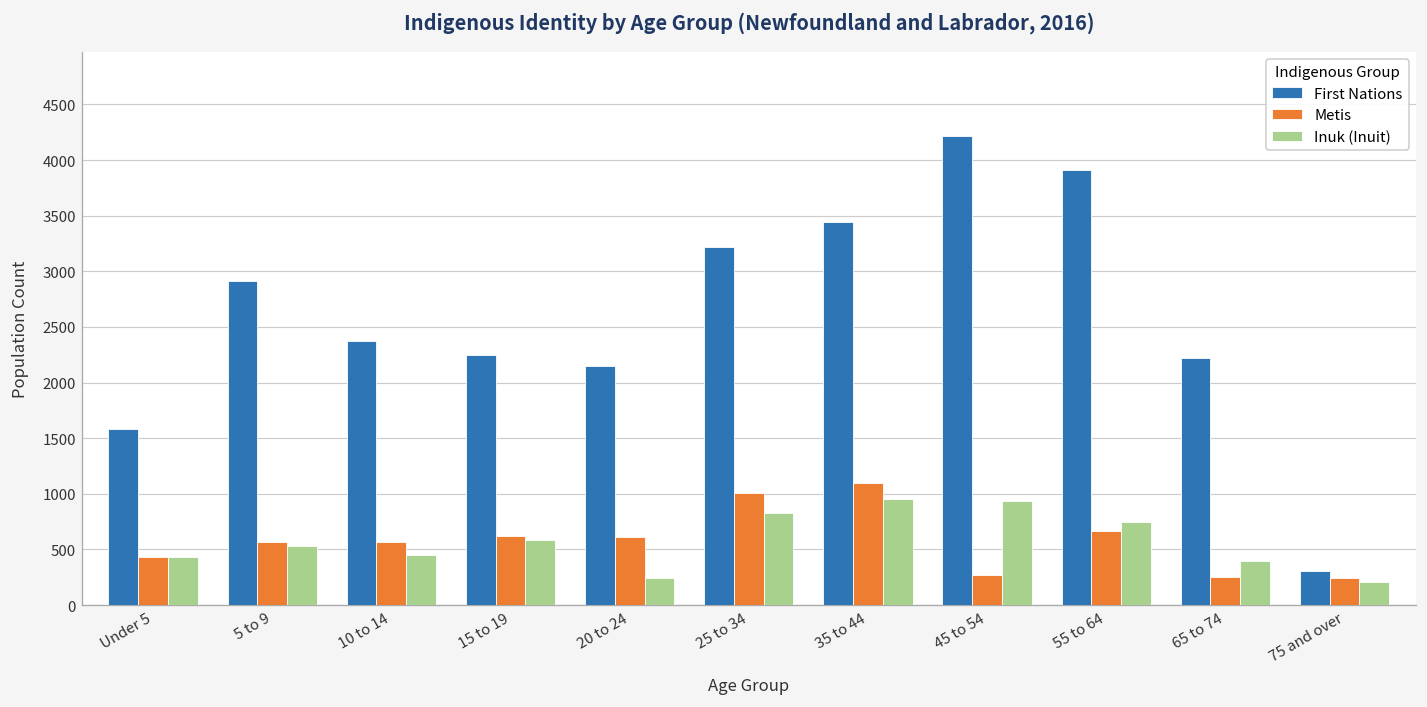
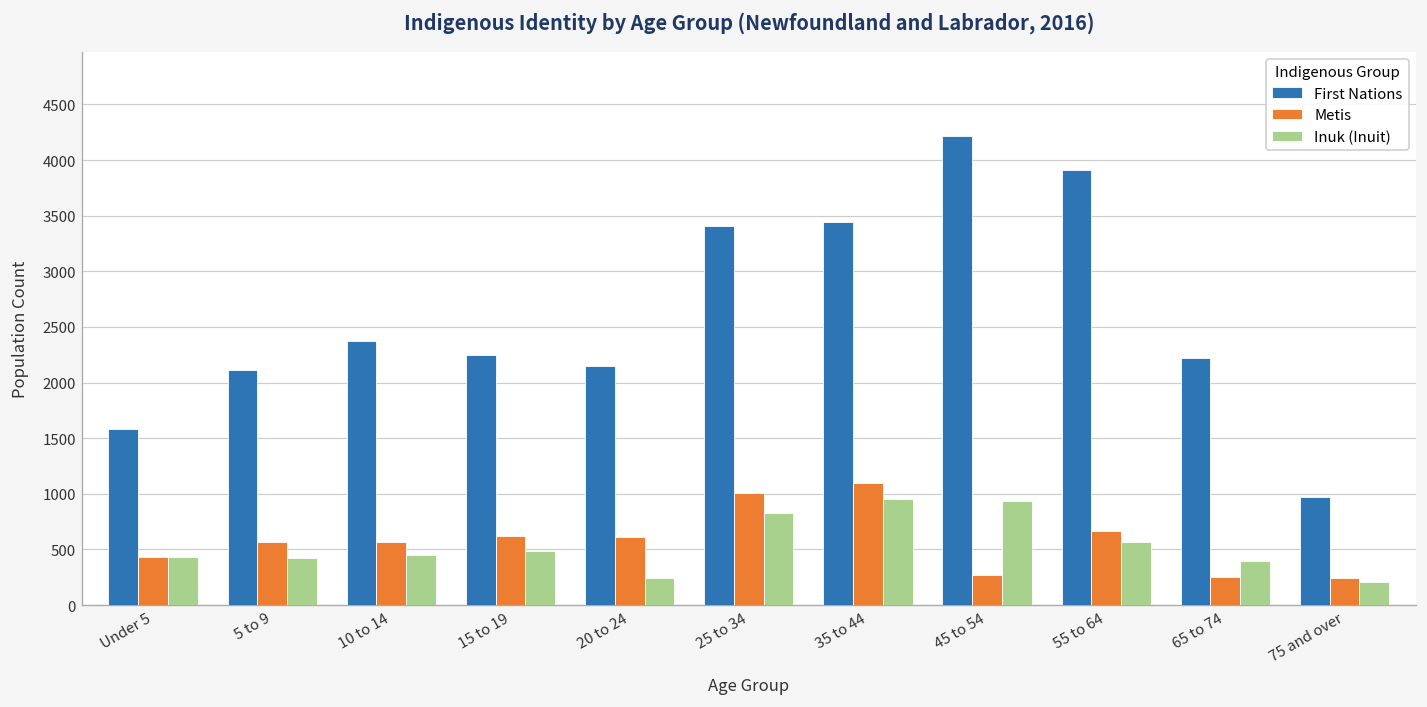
  {
    "First Nations": {
      "Under 5": 1600,
-     "5 to 9": 2900,
+     "5 to 9": 2100,
      "10 to 14": 2400,
      "15 to 19": 2300,
      "20 to 24": 2200,
-     "25 to 34": 3200,
+     "25 to 34": 3400,
      "35 to 44": 3400,
      "45 to 54": 4200,
      "55 to 64": 3900,
      "65 to 74": 2200,
-     "75 and over": 300
+     "75 and over": 1000
    },
    "Metis": {
      "Under 5": 400,
      "5 to 9": 600,
      "10 to 14": 600,
      "15 to 19": 600,
      "20 to 24": 600,
      "25 to 34": 1000,
      "35 to 44": 1100,
      "45 to 54": 300,
      "55 to 64": 700,
      "65 to 74": 300,
      "75 and over": 200
    },
    "Inuk (Inuit)": {
      "Under 5": 400,
-     "5 to 9": 500,
+     "5 to 9": 400,
      "10 to 14": 500,
-     "15 to 19": 600,
+     "15 to 19": 500,
      "20 to 24": 200,
      "25 to 34": 800,
      "35 to 44": 1000,
      "45 to 54": 900,
-     "55 to 64": 800,
+     "55 to 64": 600,
      "65 to 74": 400,
      "75 and over": 200
    }
  }
